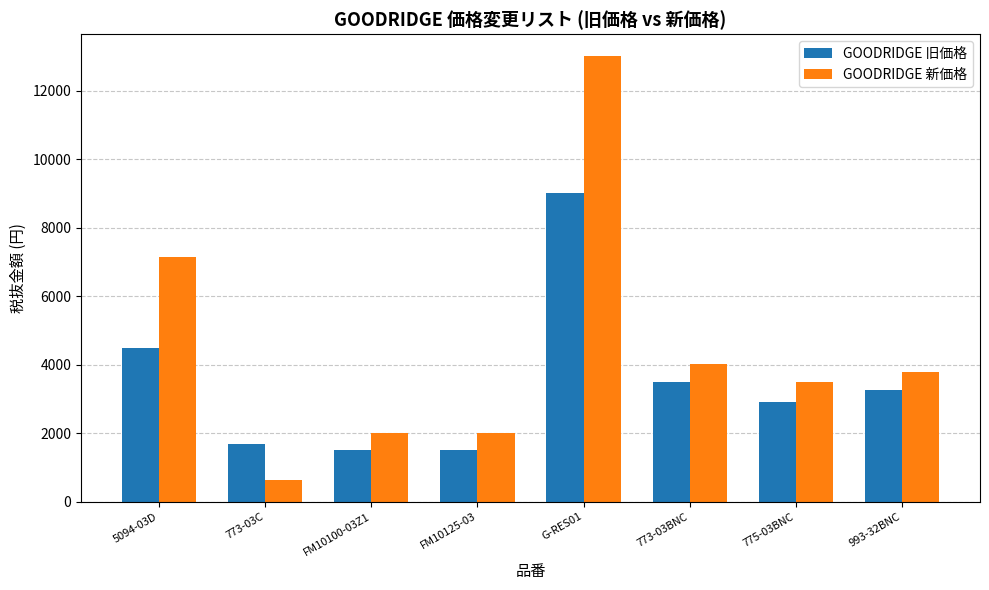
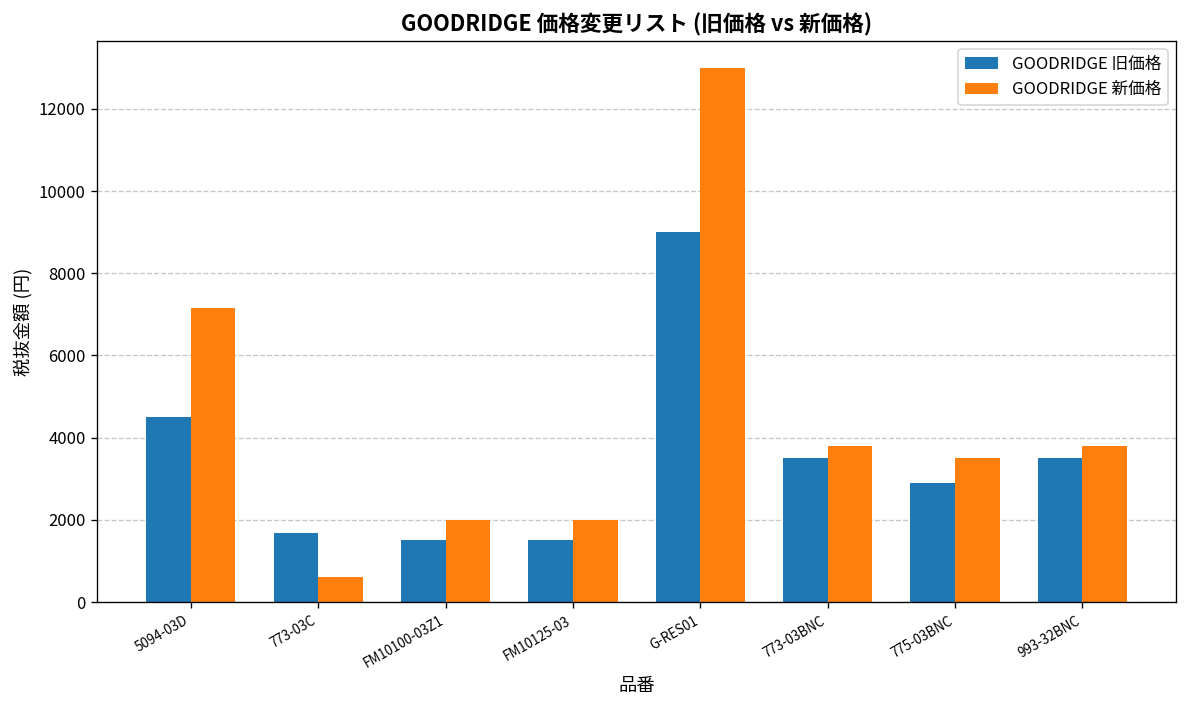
  {
    "GOODRIDGE 旧価格": {
      "5094-03D": 4500,
      "773-03C": 1700,
      "FM10100-03Z1": 1500,
      "FM10125-03": 1500,
      "G-RES01": 9000,
      "773-03BNC": 3500,
      "775-03BNC": 2900,
-     "993-32BNC": 3300
+     "993-32BNC": 3500
    },
    "GOODRIDGE 新価格": {
      "5094-03D": 7100,
      "773-03C": 600,
      "FM10100-03Z1": 2000,
      "FM10125-03": 2000,
      "G-RES01": 13000,
-     "773-03BNC": 4000,
+     "773-03BNC": 3800,
      "775-03BNC": 3500,
      "993-32BNC": 3800
    }
  }
